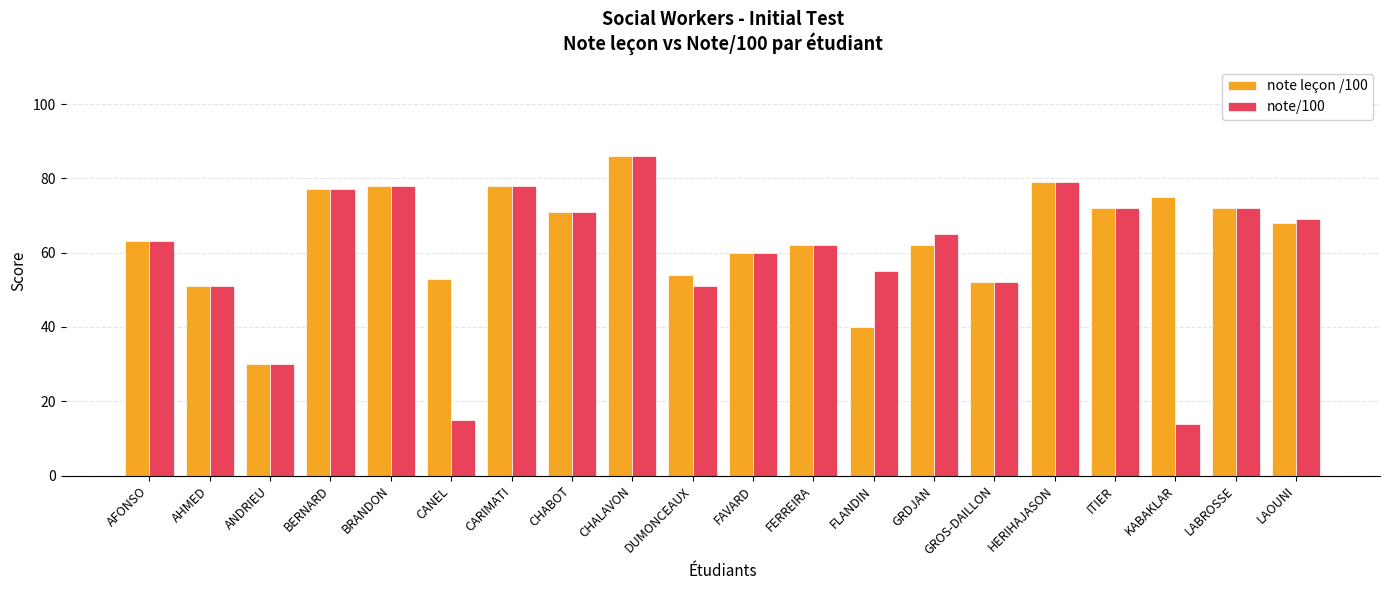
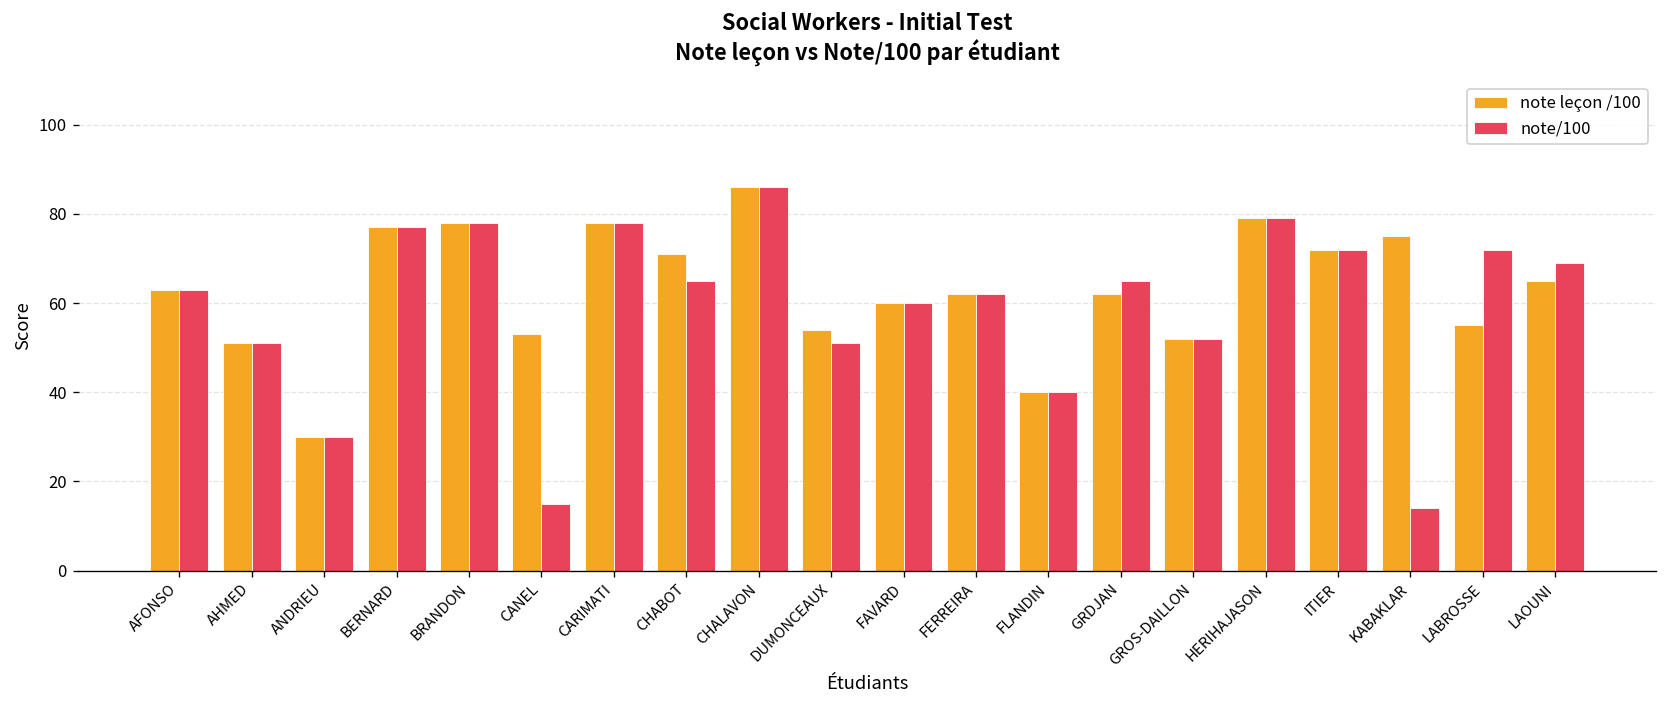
  {
    "note leçon /100": {
      "AFONSO": 63,
      "AHMED": 51,
      "ANDRIEU": 30,
      "BERNARD": 77,
      "BRANDON": 78,
      "CANEL": 53,
      "CARIMATI": 78,
      "CHABOT": 71,
      "CHALAVON": 86,
      "DUMONCEAUX": 54,
      "FAVARD": 60,
      "FERREIRA": 62,
      "FLANDIN": 40,
      "GRDJAN": 62,
      "GROS-DAILLON": 52,
      "HERIHAJASON": 79,
      "ITIER": 72,
      "KABAKLAR": 75,
-     "LABROSSE": 72,
-     "LAOUNI": 68
+     "LABROSSE": 55,
+     "LAOUNI": 65
    },
    "note/100": {
      "AFONSO": 63,
      "AHMED": 51,
      "ANDRIEU": 30,
      "BERNARD": 77,
      "BRANDON": 78,
      "CANEL": 15,
      "CARIMATI": 78,
-     "CHABOT": 71,
+     "CHABOT": 65,
      "CHALAVON": 86,
      "DUMONCEAUX": 51,
      "FAVARD": 60,
      "FERREIRA": 62,
-     "FLANDIN": 55,
+     "FLANDIN": 40,
      "GRDJAN": 65,
      "GROS-DAILLON": 52,
      "HERIHAJASON": 79,
      "ITIER": 72,
      "KABAKLAR": 14,
      "LABROSSE": 72,
      "LAOUNI": 69
    }
  }
